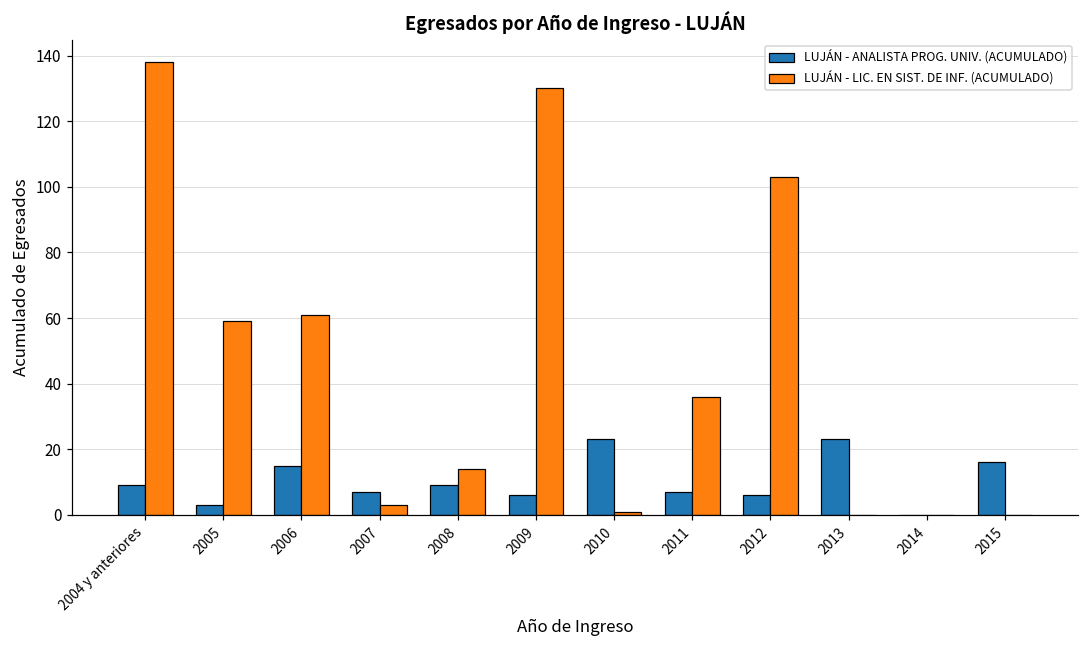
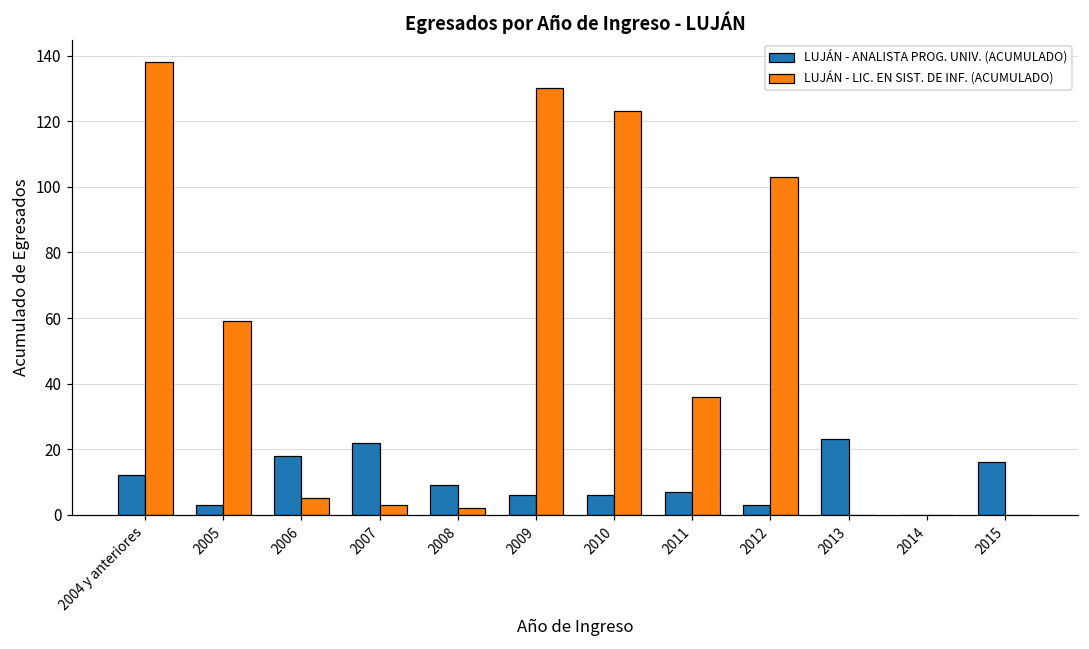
  {
    "LUJÁN - ANALISTA PROG. UNIV. (ACUMULADO)": {
-     "2004 y anteriores": 9,
+     "2004 y anteriores": 12,
      "2005": 3,
-     "2006": 15,
-     "2007": 7,
+     "2006": 18,
+     "2007": 22,
      "2008": 9,
      "2009": 6,
-     "2010": 23,
+     "2010": 6,
      "2011": 7,
-     "2012": 6,
+     "2012": 3,
      "2013": 23,
      "2014": 0,
      "2015": 16
    },
    "LUJÁN - LIC. EN SIST. DE INF. (ACUMULADO)": {
      "2004 y anteriores": 138,
      "2005": 59,
-     "2006": 61,
+     "2006": 5,
      "2007": 3,
-     "2008": 14,
+     "2008": 2,
      "2009": 130,
-     "2010": 1,
+     "2010": 123,
      "2011": 36,
      "2012": 103,
      "2013": 0,
      "2014": 0,
      "2015": 0
    }
  }
